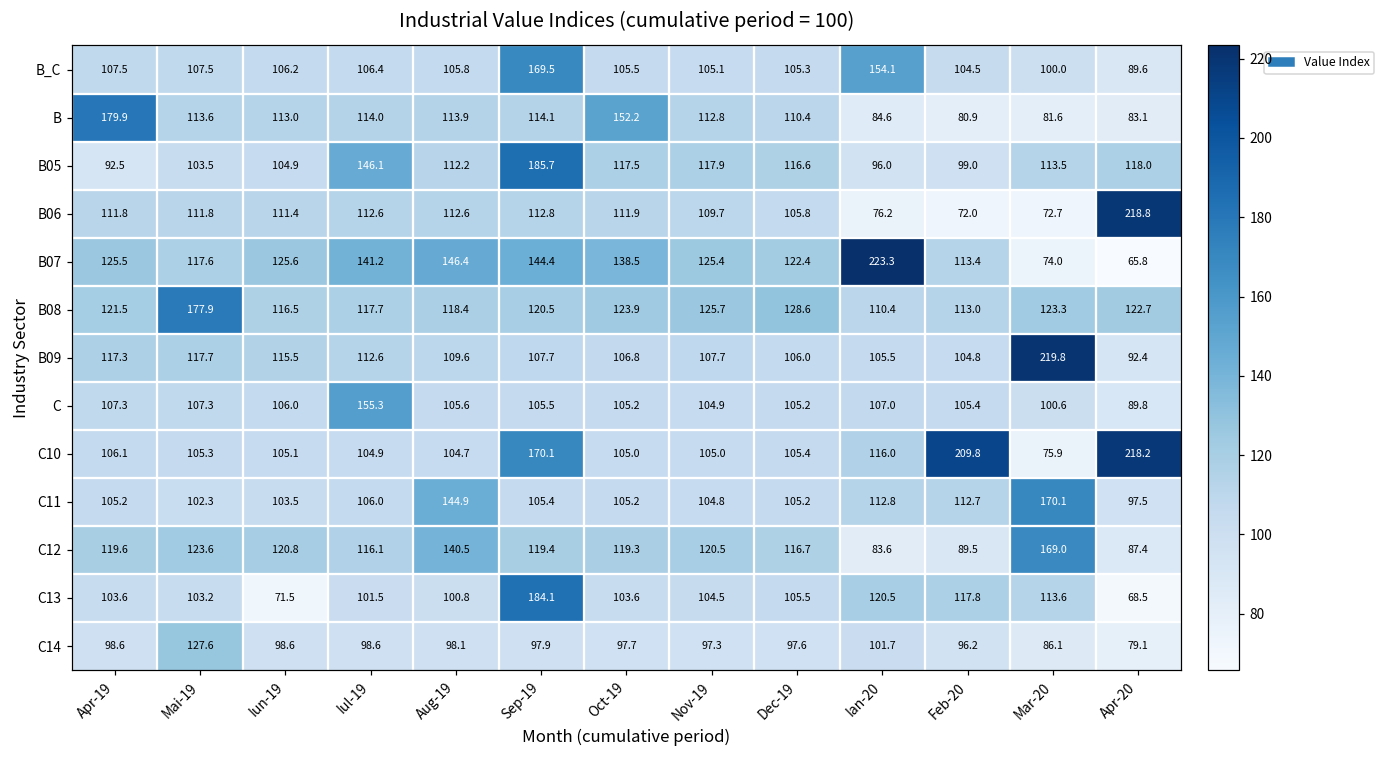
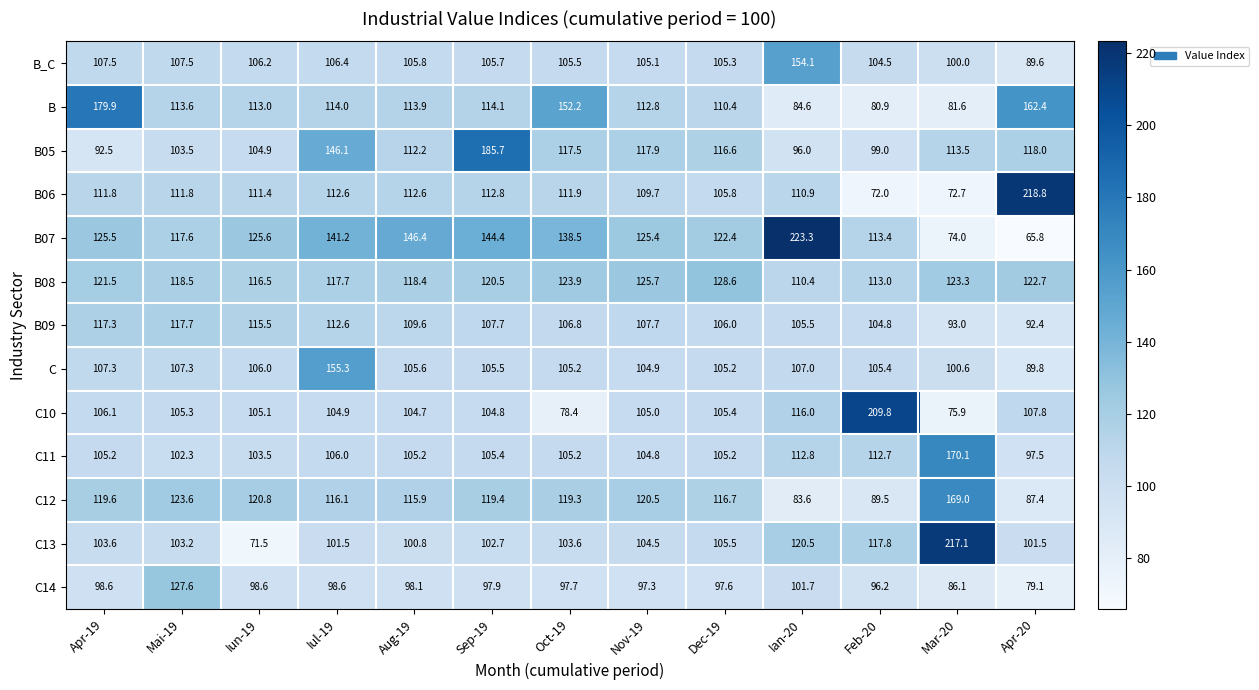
  {
    "B_C": {
      "Apr-19": 107.5,
      "Mai-19": 107.5,
      "Iun-19": 106.2,
      "Iul-19": 106.4,
      "Aug-19": 105.8,
-     "Sep-19": 169.5,
+     "Sep-19": 105.7,
      "Oct-19": 105.5,
      "Nov-19": 105.1,
      "Dec-19": 105.3,
      "Ian-20": 154.1,
      "Feb-20": 104.5,
      "Mar-20": 100.0,
      "Apr-20": 89.6
    },
    "B": {
      "Apr-19": 179.9,
      "Mai-19": 113.6,
      "Iun-19": 113.0,
      "Iul-19": 114.0,
      "Aug-19": 113.9,
      "Sep-19": 114.1,
      "Oct-19": 152.2,
      "Nov-19": 112.8,
      "Dec-19": 110.4,
      "Ian-20": 84.6,
      "Feb-20": 80.9,
      "Mar-20": 81.6,
-     "Apr-20": 83.1
+     "Apr-20": 162.4
    },
    "B05": {
      "Apr-19": 92.5,
      "Mai-19": 103.5,
      "Iun-19": 104.9,
      "Iul-19": 146.1,
      "Aug-19": 112.2,
      "Sep-19": 185.7,
      "Oct-19": 117.5,
      "Nov-19": 117.9,
      "Dec-19": 116.6,
      "Ian-20": 96.0,
      "Feb-20": 99.0,
      "Mar-20": 113.5,
      "Apr-20": 118.0
    },
    "B06": {
      "Apr-19": 111.8,
      "Mai-19": 111.8,
      "Iun-19": 111.4,
      "Iul-19": 112.6,
      "Aug-19": 112.6,
      "Sep-19": 112.8,
      "Oct-19": 111.9,
      "Nov-19": 109.7,
      "Dec-19": 105.8,
-     "Ian-20": 76.2,
+     "Ian-20": 110.9,
      "Feb-20": 72.0,
      "Mar-20": 72.7,
      "Apr-20": 218.8
    },
    "B07": {
      "Apr-19": 125.5,
      "Mai-19": 117.6,
      "Iun-19": 125.6,
      "Iul-19": 141.2,
      "Aug-19": 146.4,
      "Sep-19": 144.4,
      "Oct-19": 138.5,
      "Nov-19": 125.4,
      "Dec-19": 122.4,
      "Ian-20": 223.3,
      "Feb-20": 113.4,
      "Mar-20": 74.0,
      "Apr-20": 65.8
    },
    "B08": {
      "Apr-19": 121.5,
-     "Mai-19": 177.9,
+     "Mai-19": 118.5,
      "Iun-19": 116.5,
      "Iul-19": 117.7,
      "Aug-19": 118.4,
      "Sep-19": 120.5,
      "Oct-19": 123.9,
      "Nov-19": 125.7,
      "Dec-19": 128.6,
      "Ian-20": 110.4,
      "Feb-20": 113.0,
      "Mar-20": 123.3,
      "Apr-20": 122.7
    },
    "B09": {
      "Apr-19": 117.3,
      "Mai-19": 117.7,
      "Iun-19": 115.5,
      "Iul-19": 112.6,
      "Aug-19": 109.6,
      "Sep-19": 107.7,
      "Oct-19": 106.8,
      "Nov-19": 107.7,
      "Dec-19": 106.0,
      "Ian-20": 105.5,
      "Feb-20": 104.8,
-     "Mar-20": 219.8,
+     "Mar-20": 93.0,
      "Apr-20": 92.4
    },
    "C": {
      "Apr-19": 107.3,
      "Mai-19": 107.3,
      "Iun-19": 106.0,
      "Iul-19": 155.3,
      "Aug-19": 105.6,
      "Sep-19": 105.5,
      "Oct-19": 105.2,
      "Nov-19": 104.9,
      "Dec-19": 105.2,
      "Ian-20": 107.0,
      "Feb-20": 105.4,
      "Mar-20": 100.6,
      "Apr-20": 89.8
    },
    "C10": {
      "Apr-19": 106.1,
      "Mai-19": 105.3,
      "Iun-19": 105.1,
      "Iul-19": 104.9,
      "Aug-19": 104.7,
-     "Sep-19": 170.1,
-     "Oct-19": 105.0,
+     "Sep-19": 104.8,
+     "Oct-19": 78.4,
      "Nov-19": 105.0,
      "Dec-19": 105.4,
      "Ian-20": 116.0,
      "Feb-20": 209.8,
      "Mar-20": 75.9,
-     "Apr-20": 218.2
+     "Apr-20": 107.8
    },
    "C11": {
      "Apr-19": 105.2,
      "Mai-19": 102.3,
      "Iun-19": 103.5,
      "Iul-19": 106.0,
-     "Aug-19": 144.9,
+     "Aug-19": 105.2,
      "Sep-19": 105.4,
      "Oct-19": 105.2,
      "Nov-19": 104.8,
      "Dec-19": 105.2,
      "Ian-20": 112.8,
      "Feb-20": 112.7,
      "Mar-20": 170.1,
      "Apr-20": 97.5
    },
    "C12": {
      "Apr-19": 119.6,
      "Mai-19": 123.6,
      "Iun-19": 120.8,
      "Iul-19": 116.1,
-     "Aug-19": 140.5,
+     "Aug-19": 115.9,
      "Sep-19": 119.4,
      "Oct-19": 119.3,
      "Nov-19": 120.5,
      "Dec-19": 116.7,
      "Ian-20": 83.6,
      "Feb-20": 89.5,
      "Mar-20": 169.0,
      "Apr-20": 87.4
    },
    "C13": {
      "Apr-19": 103.6,
      "Mai-19": 103.2,
      "Iun-19": 71.5,
      "Iul-19": 101.5,
      "Aug-19": 100.8,
-     "Sep-19": 184.1,
+     "Sep-19": 102.7,
      "Oct-19": 103.6,
      "Nov-19": 104.5,
      "Dec-19": 105.5,
      "Ian-20": 120.5,
      "Feb-20": 117.8,
-     "Mar-20": 113.6,
-     "Apr-20": 68.5
+     "Mar-20": 217.1,
+     "Apr-20": 101.5
    },
    "C14": {
      "Apr-19": 98.6,
      "Mai-19": 127.6,
      "Iun-19": 98.6,
      "Iul-19": 98.6,
      "Aug-19": 98.1,
      "Sep-19": 97.9,
      "Oct-19": 97.7,
      "Nov-19": 97.3,
      "Dec-19": 97.6,
      "Ian-20": 101.7,
      "Feb-20": 96.2,
      "Mar-20": 86.1,
      "Apr-20": 79.1
    }
  }
